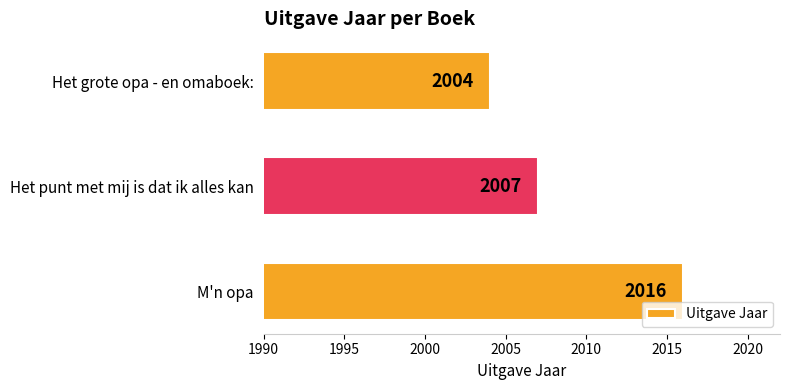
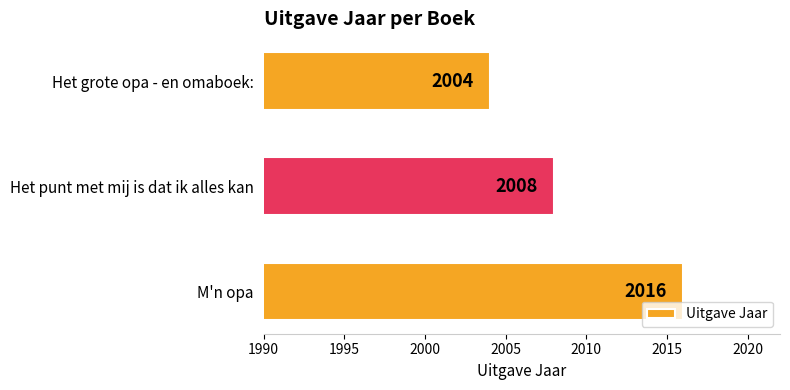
  {
    "Het grote opa - en omaboek:": 2004,
-   "Het punt met mij is dat ik alles kan": 2007,
+   "Het punt met mij is dat ik alles kan": 2008,
    "M'n opa": 2016
  }
